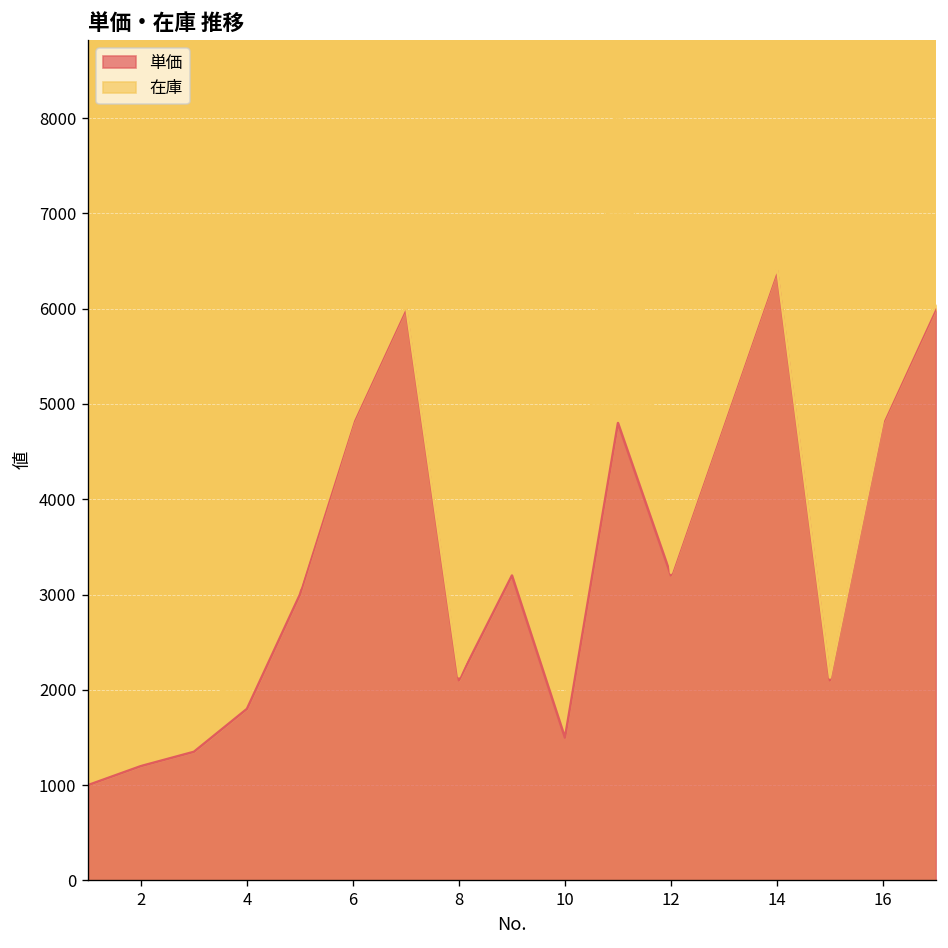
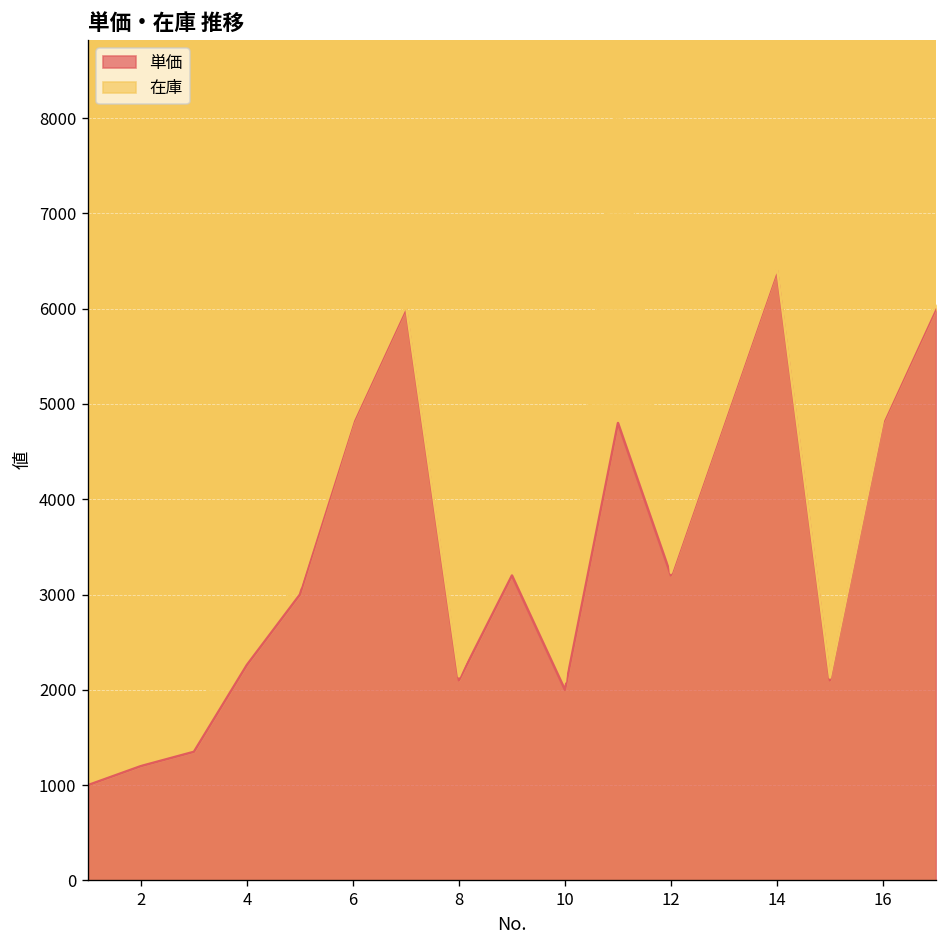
  {
    "単価": {
-     "4": 1800,
+     "4": 2300,
      "8": 2100,
-     "10": 1500
+     "10": 2000
    },
    "在庫": {
      "4": 400,
      "8": 0,
-     "10": 200
+     "10": 100
    }
  }
